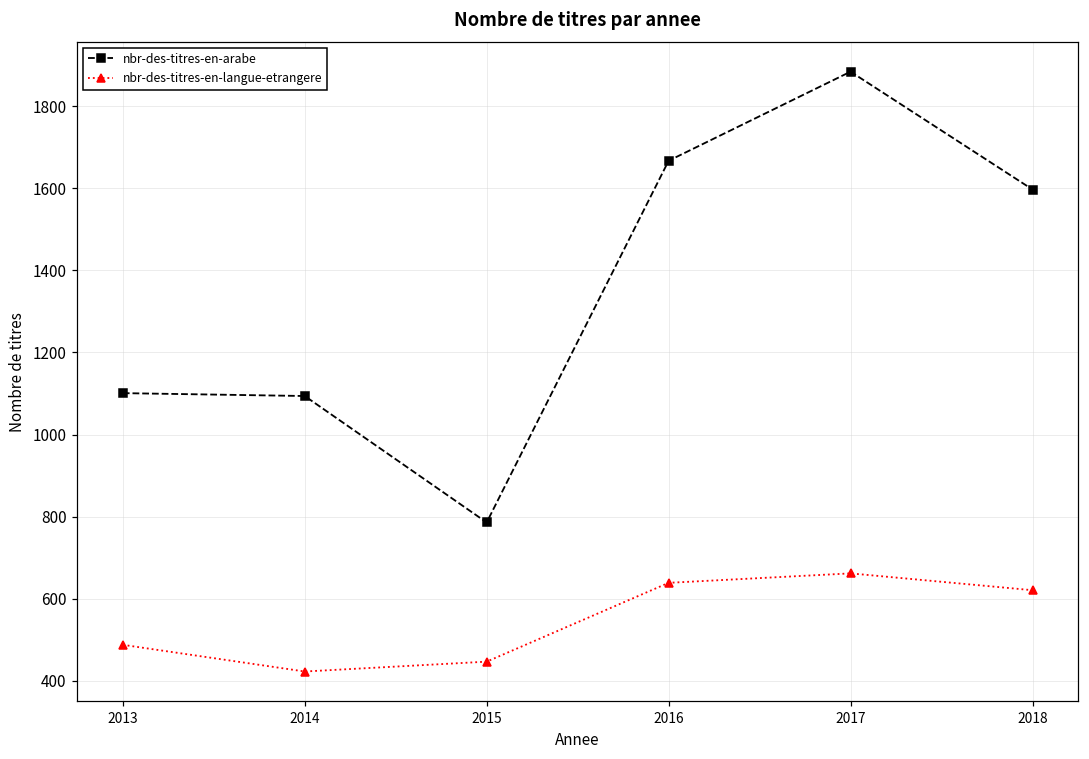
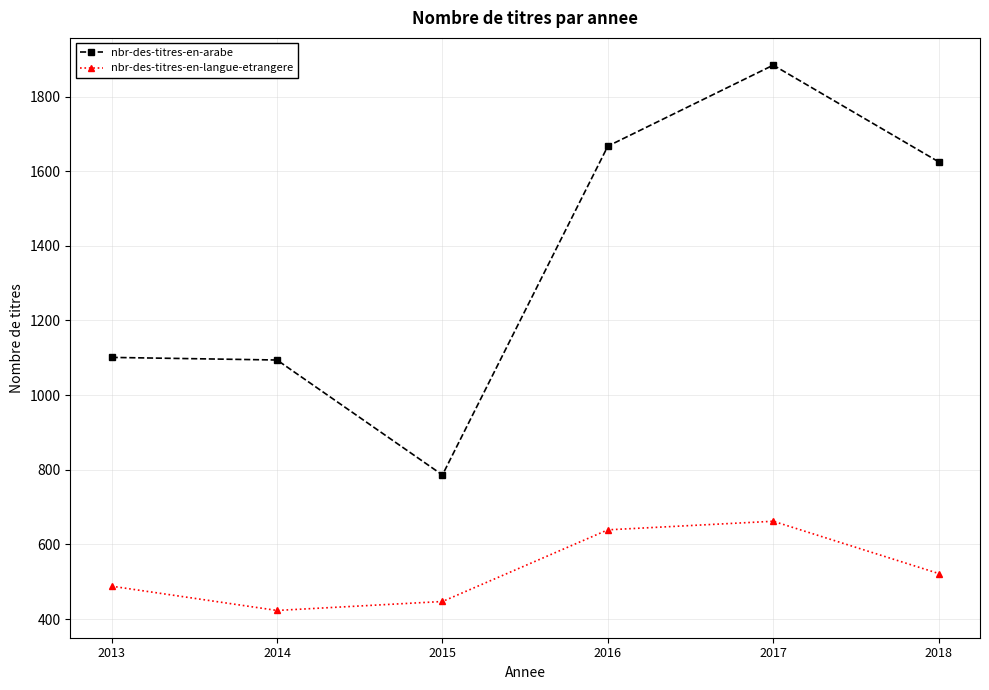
  {
    "nbr-des-titres-en-arabe": {
      "2013": 1100,
      "2014": 1090,
      "2015": 790,
      "2016": 1670,
      "2017": 1880,
-     "2018": 1600
+     "2018": 1630
    },
    "nbr-des-titres-en-langue-etrangere": {
      "2013": 490,
      "2014": 420,
      "2015": 450,
      "2016": 640,
      "2017": 660,
-     "2018": 620
+     "2018": 520
    }
  }
